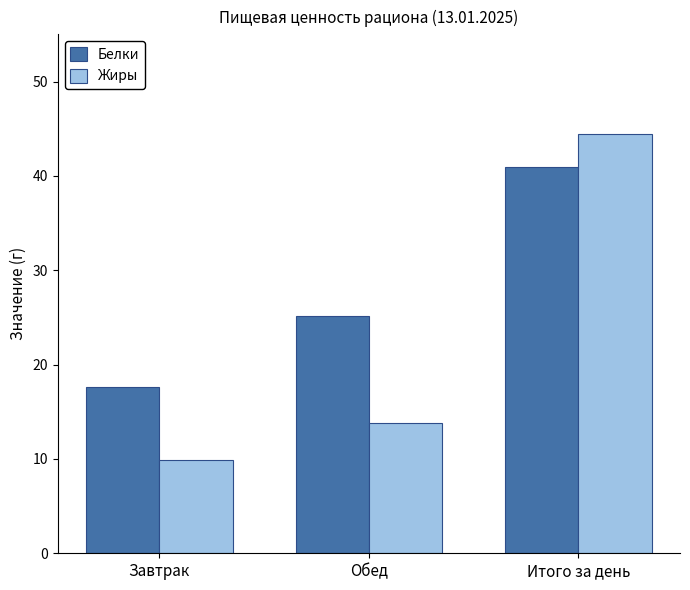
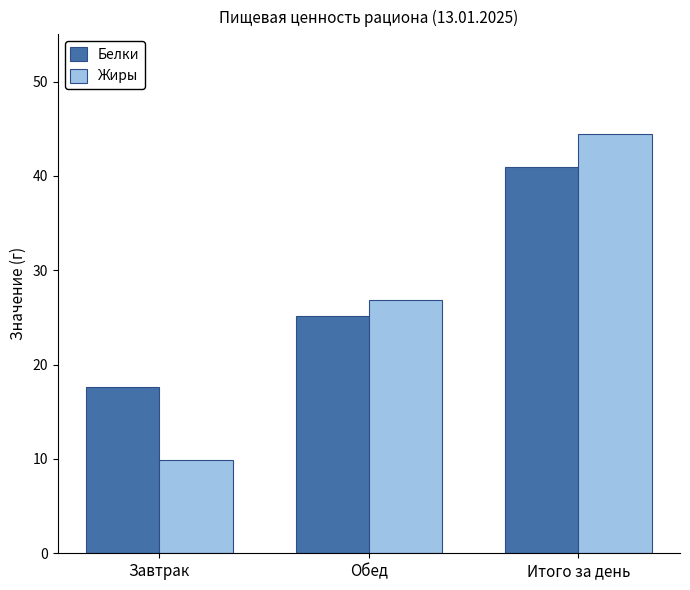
  {
    "Белки": {
      "Завтрак": 18,
      "Обед": 25,
      "Итого за день": 41
    },
    "Жиры": {
      "Завтрак": 10,
-     "Обед": 14,
+     "Обед": 27,
      "Итого за день": 44
    }
  }
